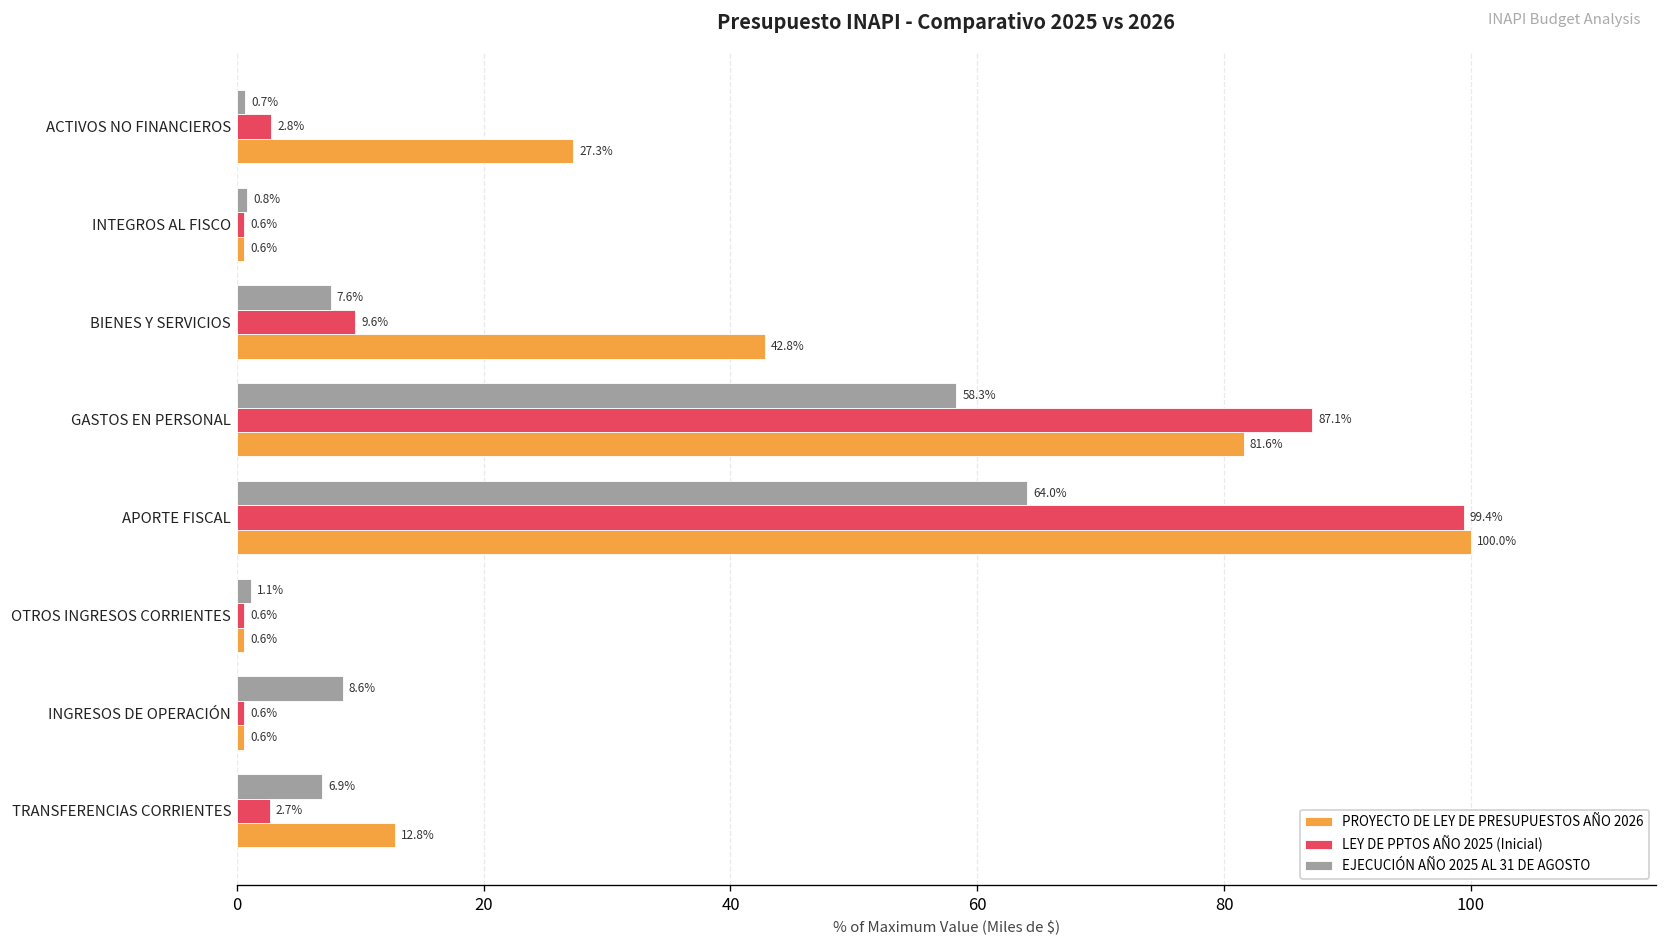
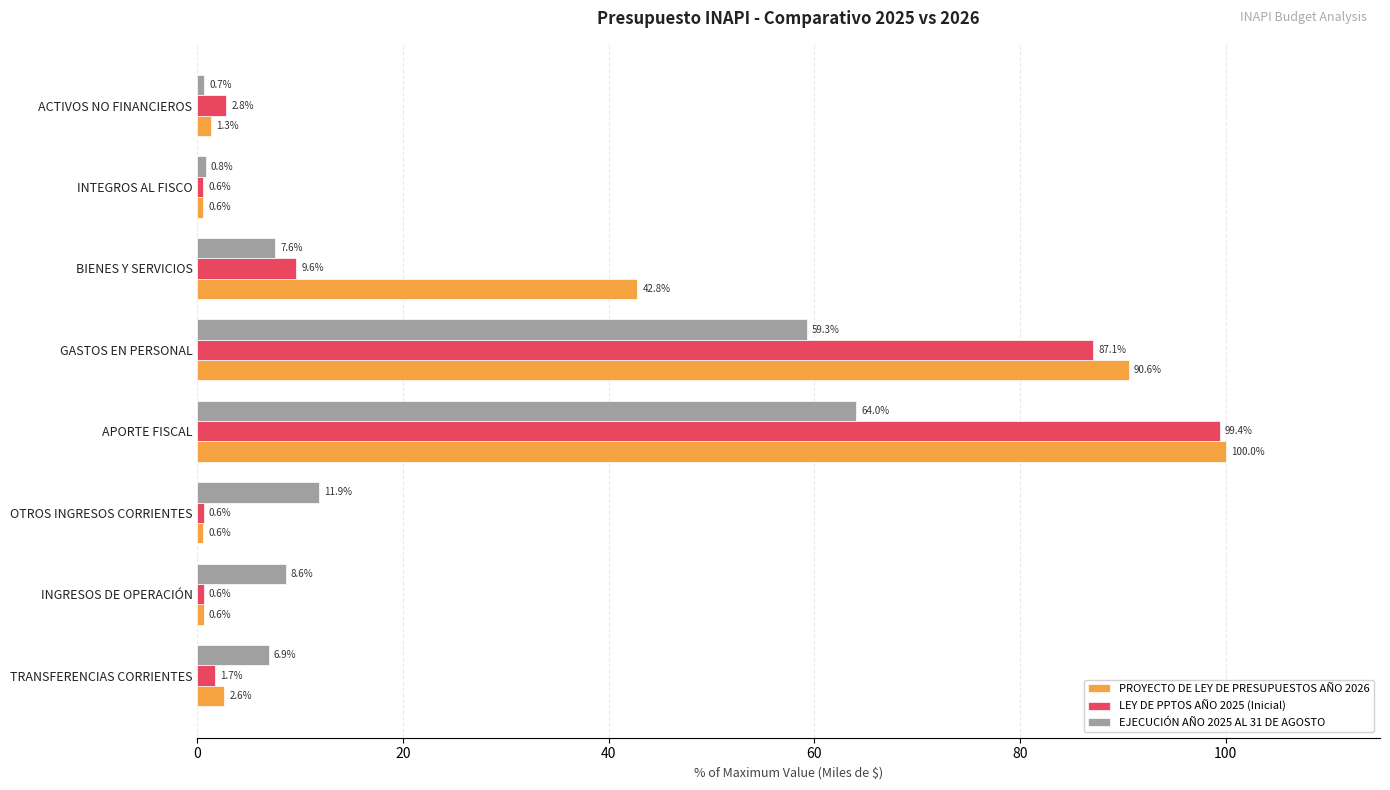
  {
    "PROYECTO DE LEY DE PRESUPUESTOS AÑO 2026": {
-     "ACTIVOS NO FINANCIEROS": "27.3%",
+     "ACTIVOS NO FINANCIEROS": "1.3%",
      "INTEGROS AL FISCO": "0.6%",
      "BIENES Y SERVICIOS": "42.8%",
-     "GASTOS EN PERSONAL": "81.6%",
+     "GASTOS EN PERSONAL": "90.6%",
      "APORTE FISCAL": "100.0%",
      "OTROS INGRESOS CORRIENTES": "0.6%",
      "INGRESOS DE OPERACIÓN": "0.6%",
-     "TRANSFERENCIAS CORRIENTES": "12.8%"
+     "TRANSFERENCIAS CORRIENTES": "2.6%"
    },
    "LEY DE PPTOS AÑO 2025 (Inicial)": {
      "ACTIVOS NO FINANCIEROS": "2.8%",
      "INTEGROS AL FISCO": "0.6%",
      "BIENES Y SERVICIOS": "9.6%",
      "GASTOS EN PERSONAL": "87.1%",
      "APORTE FISCAL": "99.4%",
      "OTROS INGRESOS CORRIENTES": "0.6%",
      "INGRESOS DE OPERACIÓN": "0.6%",
-     "TRANSFERENCIAS CORRIENTES": "2.7%"
+     "TRANSFERENCIAS CORRIENTES": "1.7%"
    },
    "EJECUCIÓN AÑO 2025 AL 31 DE AGOSTO": {
      "ACTIVOS NO FINANCIEROS": "0.7%",
      "INTEGROS AL FISCO": "0.8%",
      "BIENES Y SERVICIOS": "7.6%",
-     "GASTOS EN PERSONAL": "58.3%",
+     "GASTOS EN PERSONAL": "59.3%",
      "APORTE FISCAL": "64.0%",
-     "OTROS INGRESOS CORRIENTES": "1.1%",
+     "OTROS INGRESOS CORRIENTES": "11.9%",
      "INGRESOS DE OPERACIÓN": "8.6%",
      "TRANSFERENCIAS CORRIENTES": "6.9%"
    }
  }
